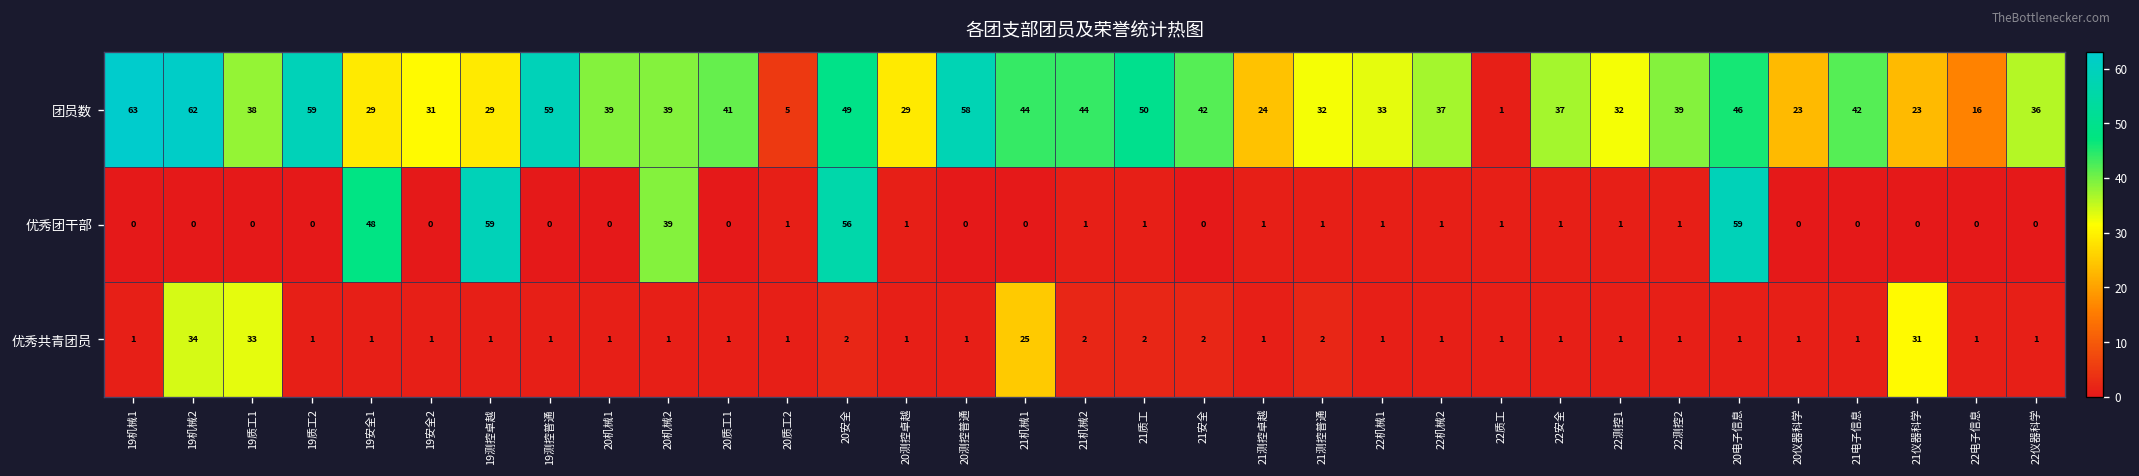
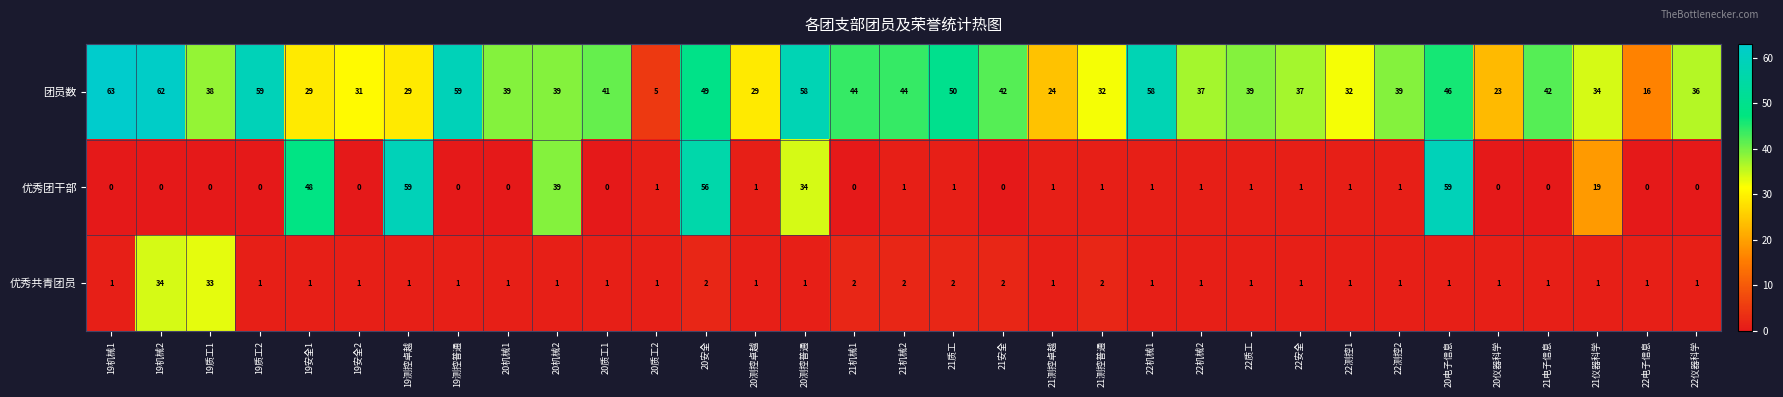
  {
    "团员数": {
      "19机械1": 63,
      "19机械2": 62,
      "19质工1": 38,
      "19质工2": 59,
      "19安全1": 29,
      "19安全2": 31,
      "19测控卓越": 29,
      "19测控普通": 59,
      "20机械1": 39,
      "20机械2": 39,
      "20质工1": 41,
      "20质工2": 5,
      "20安全": 49,
      "20测控卓越": 29,
      "20测控普通": 58,
      "21机械1": 44,
      "21机械2": 44,
      "21质工": 50,
      "21安全": 42,
      "21测控卓越": 24,
      "21测控普通": 32,
-     "22机械1": 33,
+     "22机械1": 58,
      "22机械2": 37,
-     "22质工": 1,
+     "22质工": 39,
      "22安全": 37,
      "22测控1": 32,
      "22测控2": 39,
      "20电子信息": 46,
      "20仪器科学": 23,
      "21电子信息": 42,
-     "21仪器科学": 23,
+     "21仪器科学": 34,
      "22电子信息": 16,
      "22仪器科学": 36
    },
    "优秀团干部": {
      "19机械1": 0,
      "19机械2": 0,
      "19质工1": 0,
      "19质工2": 0,
      "19安全1": 48,
      "19安全2": 0,
      "19测控卓越": 59,
      "19测控普通": 0,
      "20机械1": 0,
      "20机械2": 39,
      "20质工1": 0,
      "20质工2": 1,
      "20安全": 56,
      "20测控卓越": 1,
-     "20测控普通": 0,
+     "20测控普通": 34,
      "21机械1": 0,
      "21机械2": 1,
      "21质工": 1,
      "21安全": 0,
      "21测控卓越": 1,
      "21测控普通": 1,
      "22机械1": 1,
      "22机械2": 1,
      "22质工": 1,
      "22安全": 1,
      "22测控1": 1,
      "22测控2": 1,
      "20电子信息": 59,
      "20仪器科学": 0,
      "21电子信息": 0,
-     "21仪器科学": 0,
+     "21仪器科学": 19,
      "22电子信息": 0,
      "22仪器科学": 0
    },
    "优秀共青团员": {
      "19机械1": 1,
      "19机械2": 34,
      "19质工1": 33,
      "19质工2": 1,
      "19安全1": 1,
      "19安全2": 1,
      "19测控卓越": 1,
      "19测控普通": 1,
      "20机械1": 1,
      "20机械2": 1,
      "20质工1": 1,
      "20质工2": 1,
      "20安全": 2,
      "20测控卓越": 1,
      "20测控普通": 1,
-     "21机械1": 25,
+     "21机械1": 2,
      "21机械2": 2,
      "21质工": 2,
      "21安全": 2,
      "21测控卓越": 1,
      "21测控普通": 2,
      "22机械1": 1,
      "22机械2": 1,
      "22质工": 1,
      "22安全": 1,
      "22测控1": 1,
      "22测控2": 1,
      "20电子信息": 1,
      "20仪器科学": 1,
      "21电子信息": 1,
-     "21仪器科学": 31,
+     "21仪器科学": 1,
      "22电子信息": 1,
      "22仪器科学": 1
    }
  }
